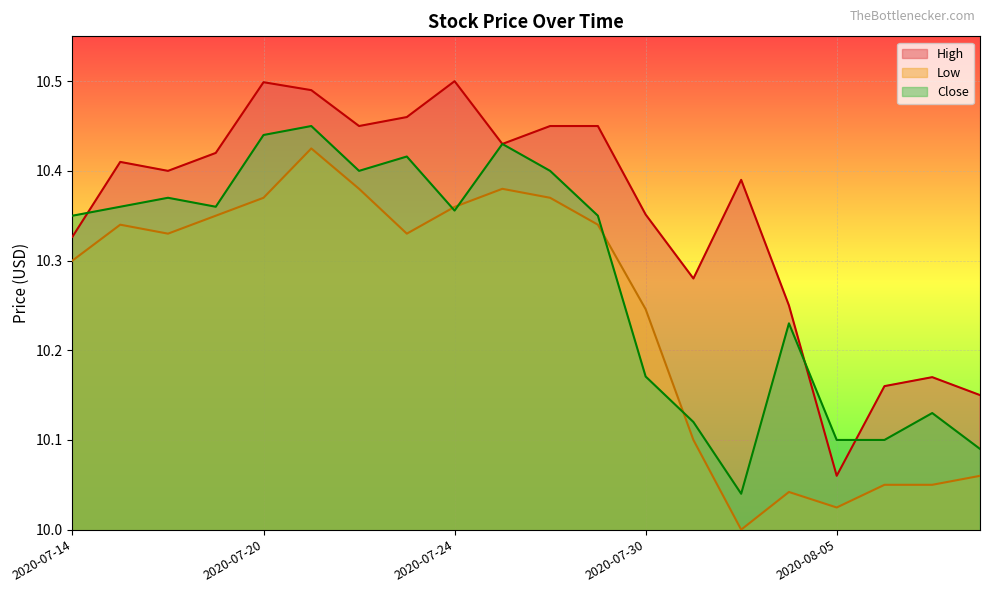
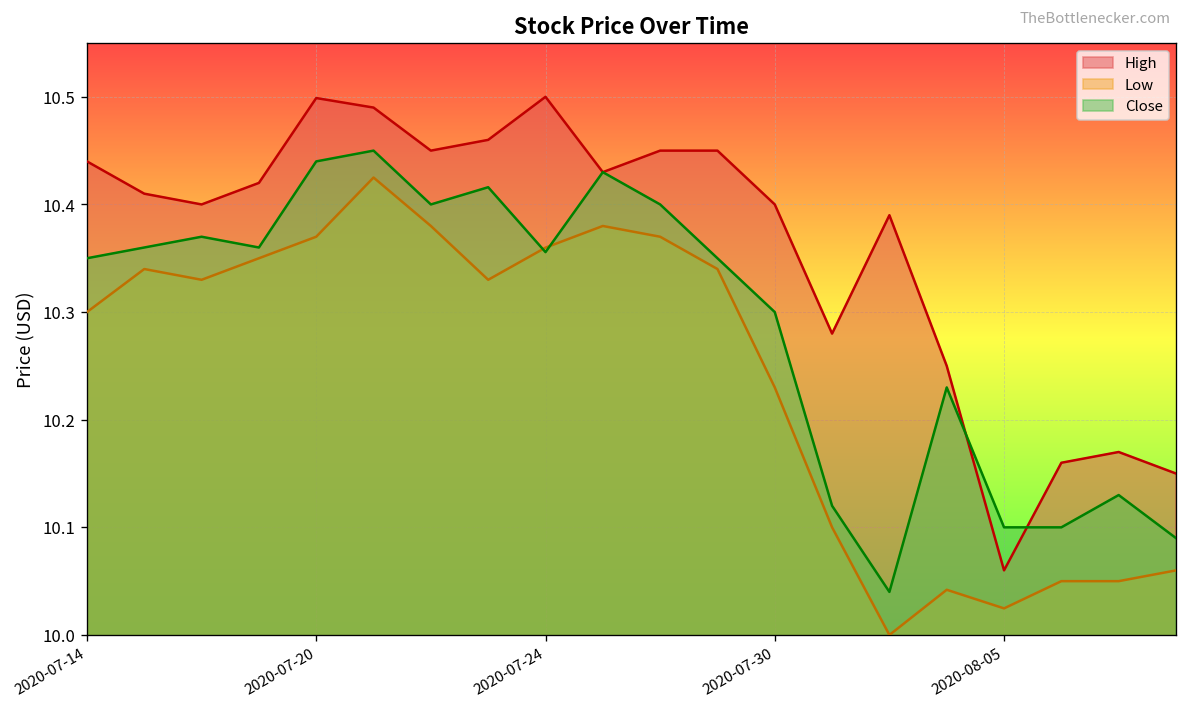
  {
    "High": {
-     "2020-07-14": 10.33,
+     "2020-07-14": 10.44,
      "2020-07-20": 10.50,
      "2020-07-24": 10.50,
-     "2020-07-30": 10.35,
+     "2020-07-30": 10.40,
      "2020-08-05": 10.06
    },
    "Low": {
      "2020-07-14": 10.30,
      "2020-07-20": 10.37,
      "2020-07-24": 10.36,
-     "2020-07-30": 10.25,
+     "2020-07-30": 10.23,
      "2020-08-05": 10.02
    },
    "Close": {
      "2020-07-14": 10.35,
      "2020-07-20": 10.44,
      "2020-07-24": 10.36,
-     "2020-07-30": 10.17,
+     "2020-07-30": 10.30,
      "2020-08-05": 10.10
    }
  }
